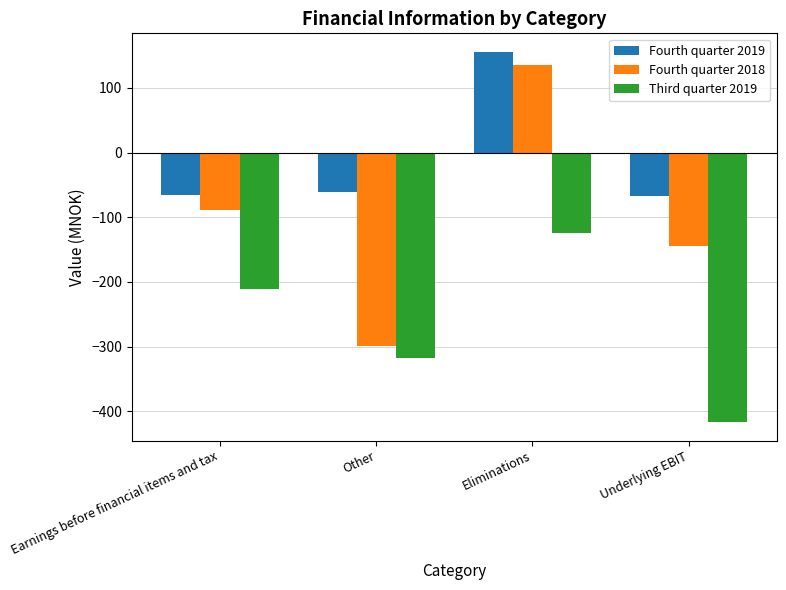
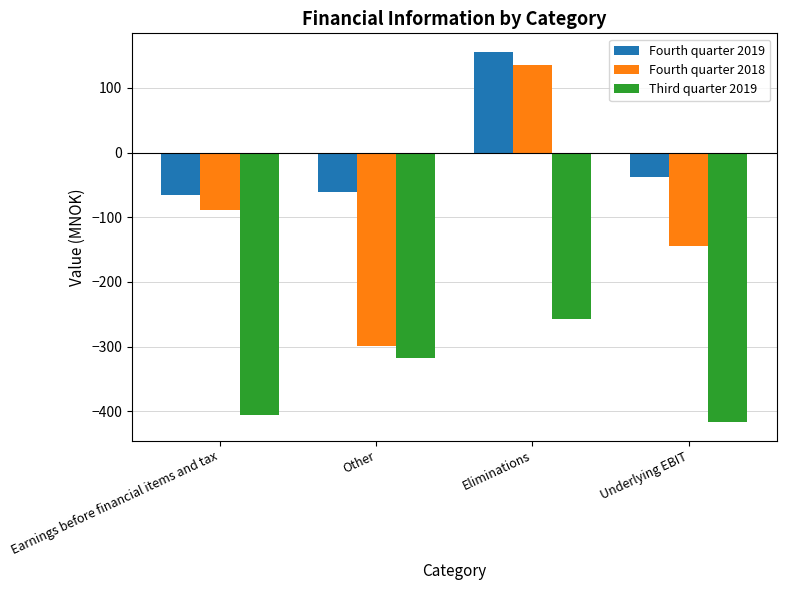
  {
    "Fourth quarter 2019": {
      "Earnings before financial items and tax": -60,
      "Other": -60,
      "Eliminations": 160,
-     "Underlying EBIT": -70
+     "Underlying EBIT": -40
    },
    "Fourth quarter 2018": {
      "Earnings before financial items and tax": -90,
      "Other": -300,
      "Eliminations": 130,
      "Underlying EBIT": -150
    },
    "Third quarter 2019": {
-     "Earnings before financial items and tax": -210,
+     "Earnings before financial items and tax": -410,
      "Other": -320,
-     "Eliminations": -130,
+     "Eliminations": -260,
      "Underlying EBIT": -420
    }
  }
